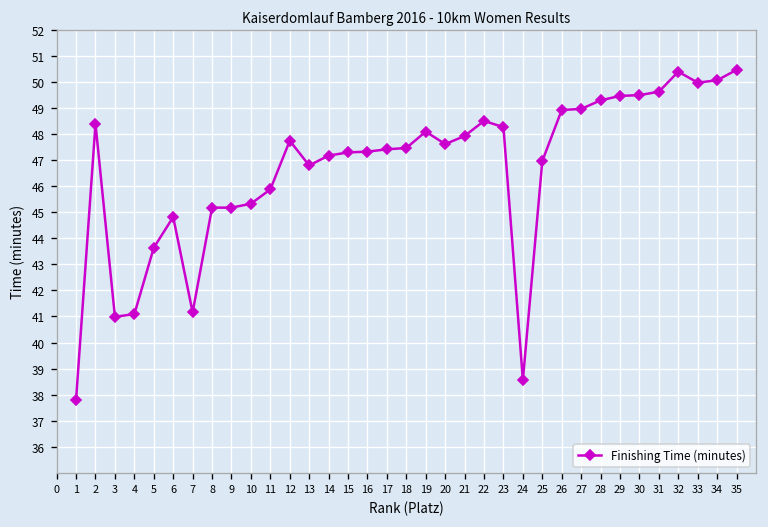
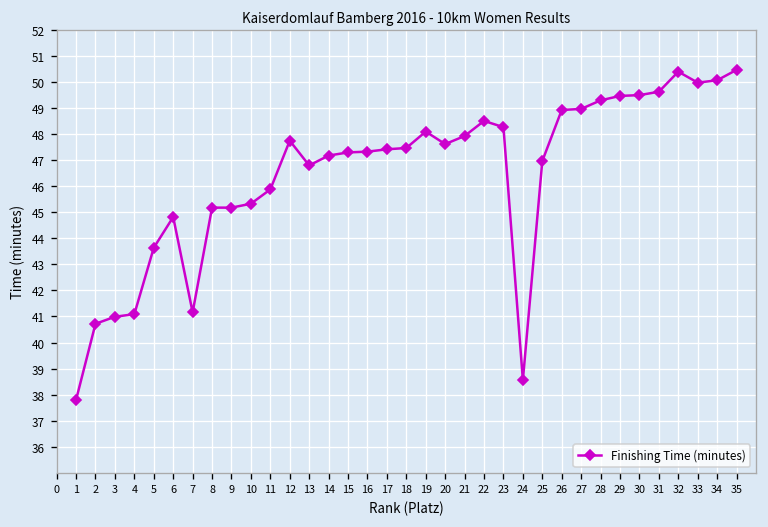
  {
    "1": 37.8,
-   "2": 48.4,
+   "2": 40.7,
    "3": 41.0,
    "4": 41.1,
    "5": 43.6,
    "6": 44.8,
    "7": 41.2,
    "8": 45.2,
    "9": 45.2,
    "10": 45.3,
    "11": 45.9,
    "12": 47.8,
    "13": 46.8,
    "14": 47.2,
    "15": 47.3,
    "16": 47.3,
    "17": 47.4,
    "18": 47.5,
    "19": 48.1,
    "20": 47.6,
    "21": 47.9,
    "22": 48.5,
    "23": 48.3,
    "24": 38.6,
    "25": 47.0,
    "26": 48.9,
    "27": 49.0,
    "28": 49.3,
    "29": 49.5,
    "30": 49.5,
    "31": 49.6,
    "32": 50.4,
    "33": 50.0,
    "34": 50.1,
    "35": 50.5
  }
